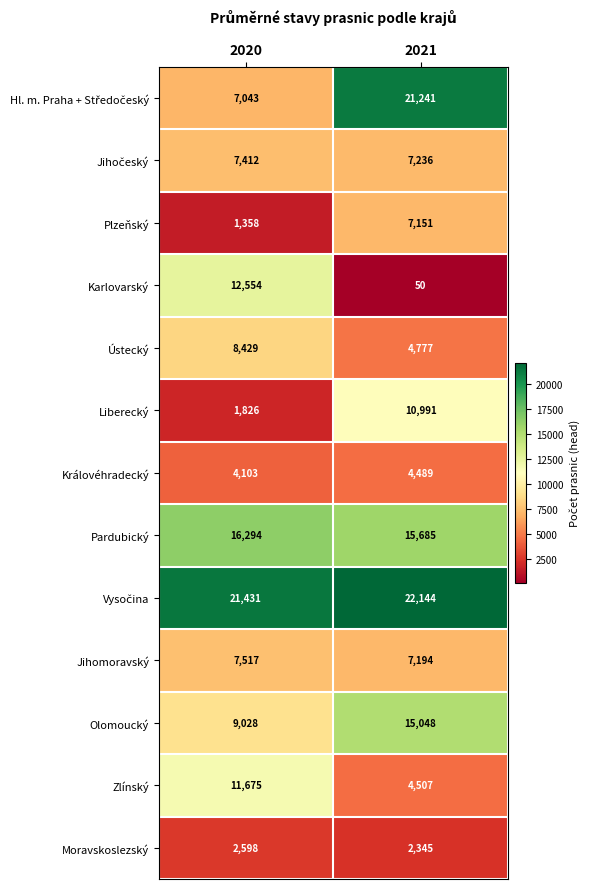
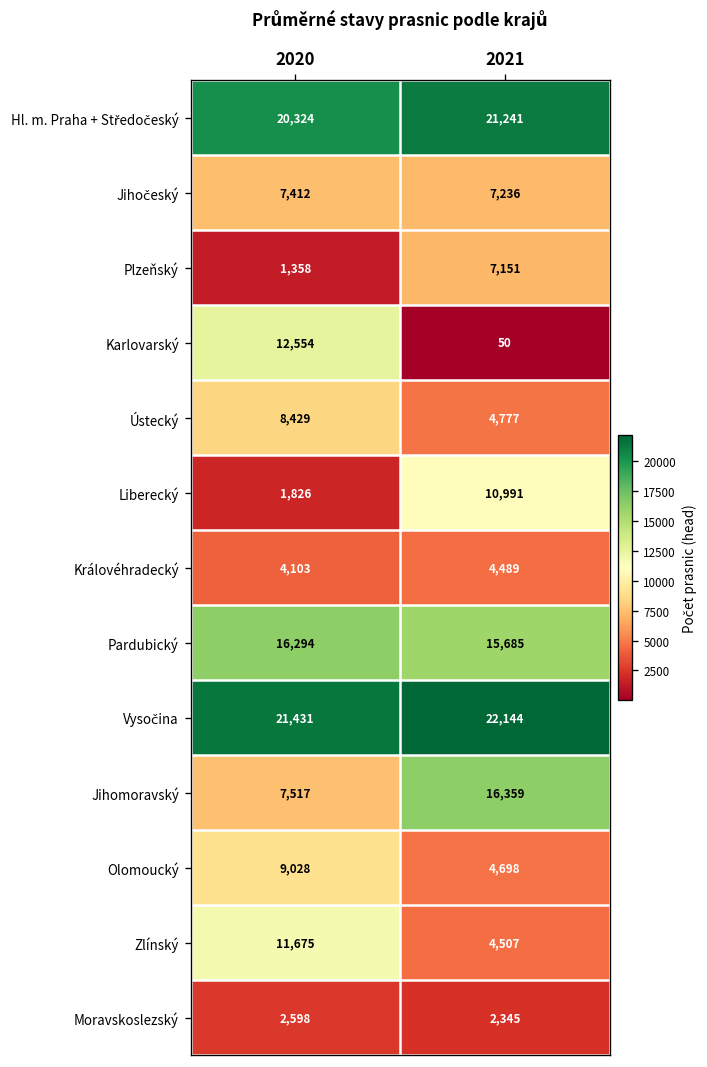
  {
    "Hl. m. Praha + Středočeský": {
-     "2020": "7,043",
+     "2020": "20,324",
      "2021": "21,241"
    },
    "Jihočeský": {
      "2020": "7,412",
      "2021": "7,236"
    },
    "Plzeňský": {
      "2020": "1,358",
      "2021": "7,151"
    },
    "Karlovarský": {
      "2020": "12,554",
      "2021": "50"
    },
    "Ústecký": {
      "2020": "8,429",
      "2021": "4,777"
    },
    "Liberecký": {
      "2020": "1,826",
      "2021": "10,991"
    },
    "Královéhradecký": {
      "2020": "4,103",
      "2021": "4,489"
    },
    "Pardubický": {
      "2020": "16,294",
      "2021": "15,685"
    },
    "Vysočina": {
      "2020": "21,431",
      "2021": "22,144"
    },
    "Jihomoravský": {
      "2020": "7,517",
-     "2021": "7,194"
+     "2021": "16,359"
    },
    "Olomoucký": {
      "2020": "9,028",
-     "2021": "15,048"
+     "2021": "4,698"
    },
    "Zlínský": {
      "2020": "11,675",
      "2021": "4,507"
    },
    "Moravskoslezský": {
      "2020": "2,598",
      "2021": "2,345"
    }
  }
